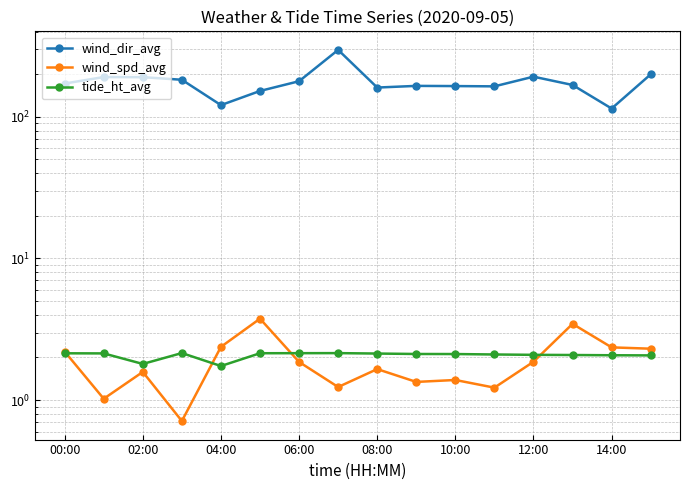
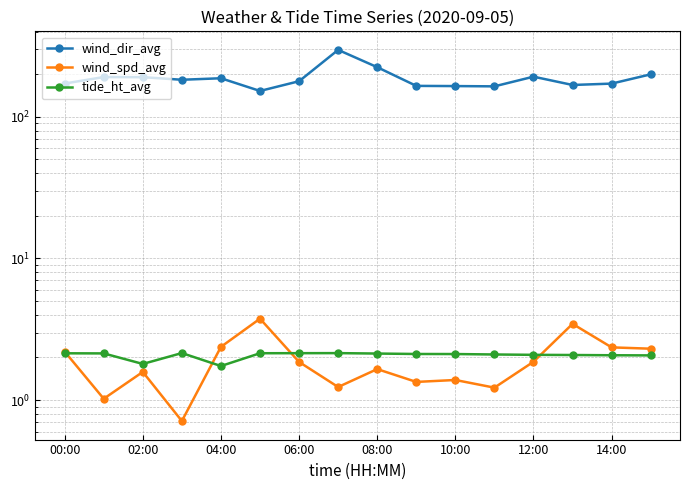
  {
    "wind_dir_avg": {
-     "04:00": 120,
+     "04:00": 190,
      "06:00": 180,
-     "08:00": 160,
+     "08:00": 220,
      "10:00": 160,
      "12:00": 190,
-     "14:00": 110
+     "14:00": 170
    },
    "wind_spd_avg": {
      "02:00": 1.6,
      "04:00": 2.4,
      "06:00": 1.9,
      "08:00": 1.7,
      "10:00": 1.4,
      "12:00": 1.9,
      "14:00": 2.4
    },
    "tide_ht_avg": {
      "02:00": 1.8,
      "04:00": 1.7,
      "06:00": 2.1,
      "08:00": 2.1,
      "10:00": 2.1,
      "12:00": 2.1,
      "14:00": 2
    }
  }
